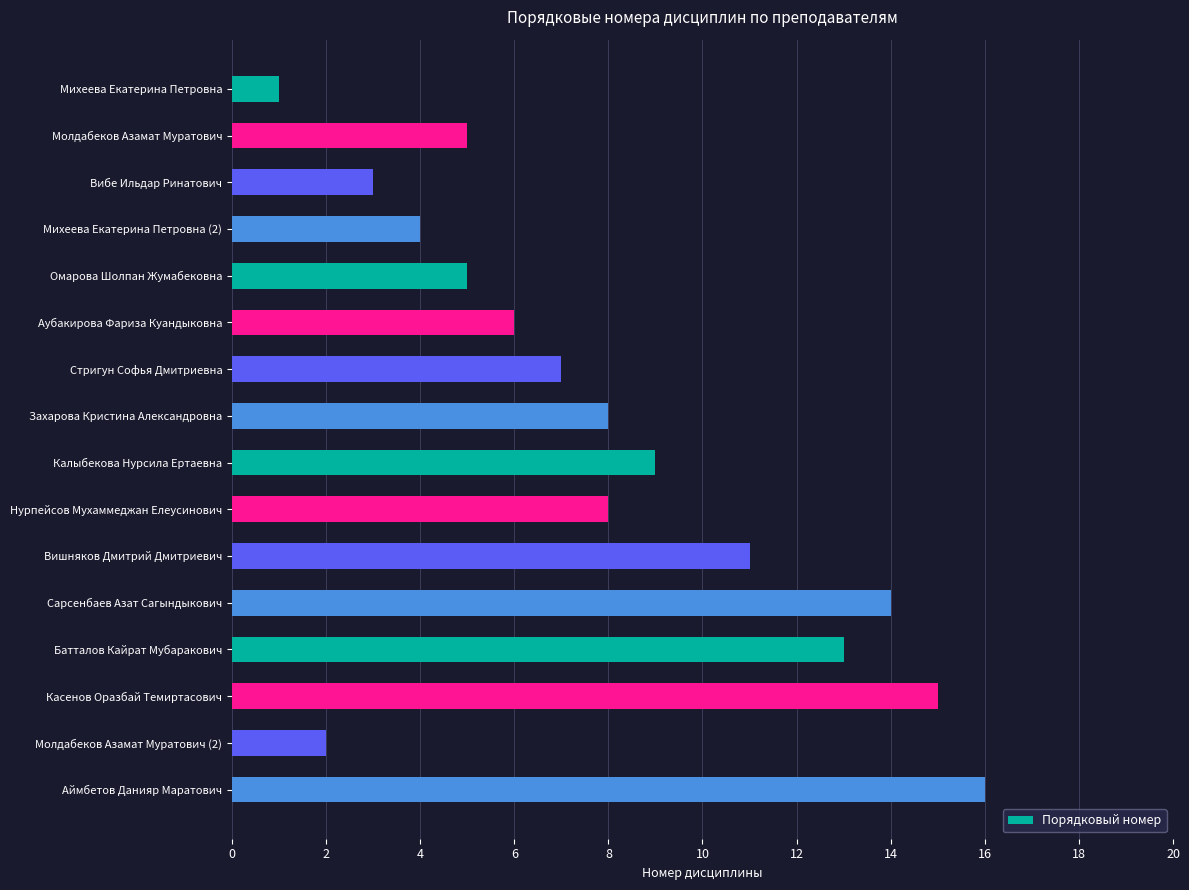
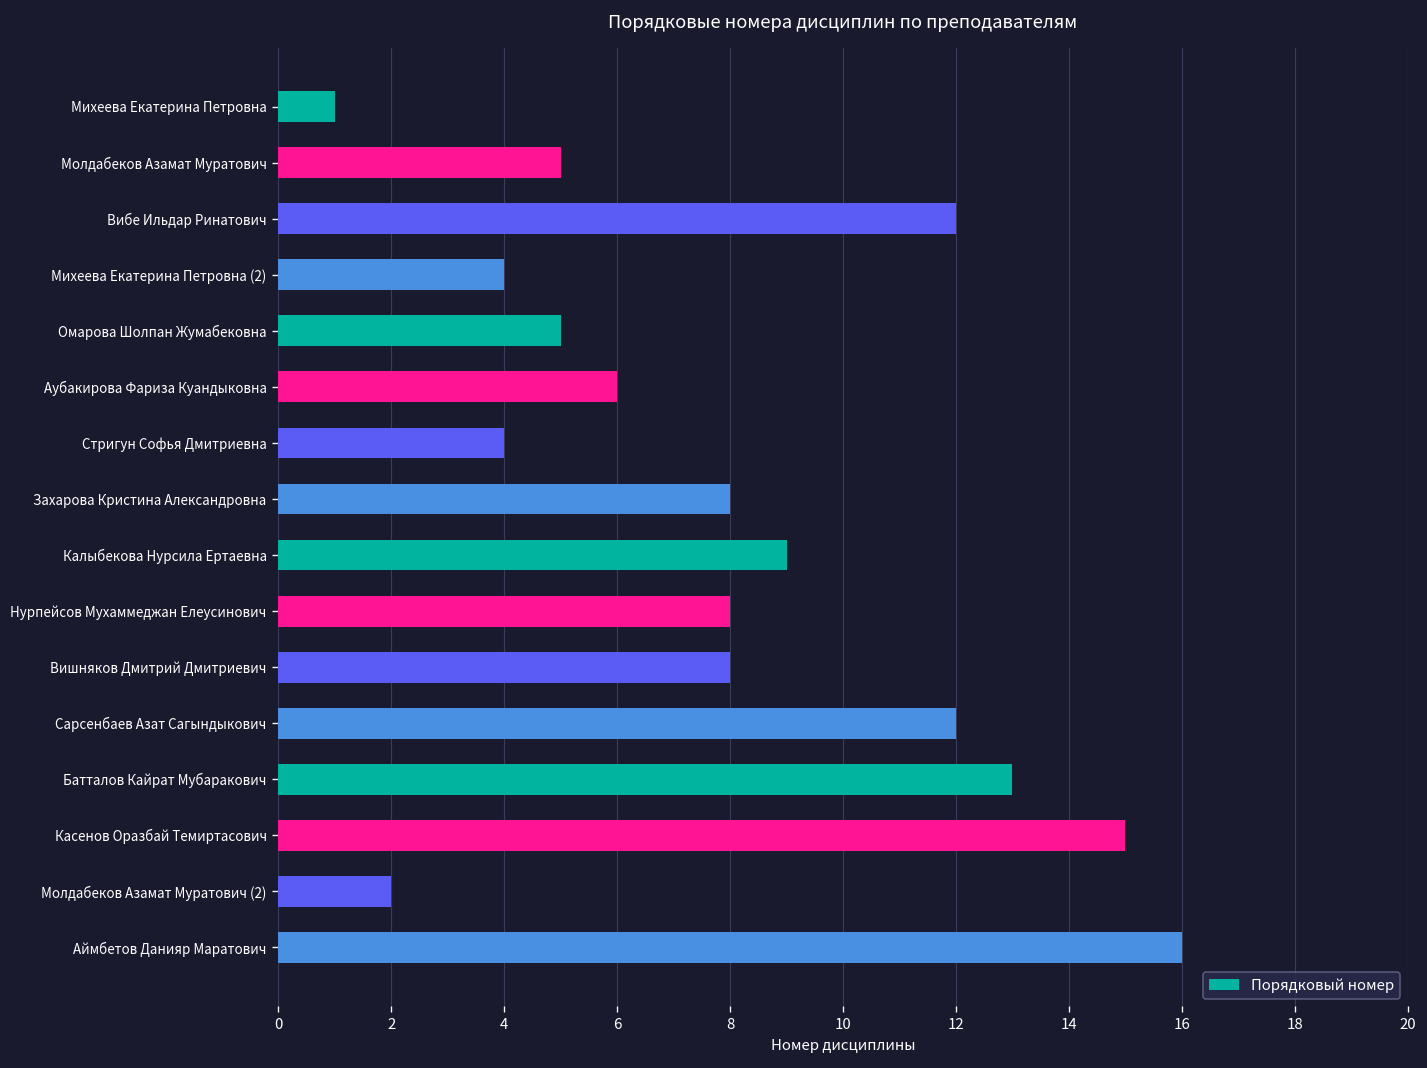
  {
    "Михеева Екатерина Петровна": 1,
    "Молдабеков Азамат Муратович": 5,
-   "Вибе Ильдар Ринатович": 3,
+   "Вибе Ильдар Ринатович": 12,
    "Михеева Екатерина Петровна (2)": 4,
    "Омарова Шолпан Жумабековна": 5,
    "Аубакирова Фариза Куандыковна": 6,
-   "Стригун Софья Дмитриевна": 7,
+   "Стригун Софья Дмитриевна": 4,
    "Захарова Кристина Александровна": 8,
    "Калыбекова Нурсила Ертаевна": 9,
    "Нурпейсов Мухаммеджан Елеусинович": 8,
-   "Вишняков Дмитрий Дмитриевич": 11,
-   "Сарсенбаев Азат Сагындыкович": 14,
+   "Вишняков Дмитрий Дмитриевич": 8,
+   "Сарсенбаев Азат Сагындыкович": 12,
    "Батталов Кайрат Мубаракович": 13,
    "Касенов Оразбай Темиртасович": 15,
    "Молдабеков Азамат Муратович (2)": 2,
    "Аймбетов Данияр Маратович": 16
  }
